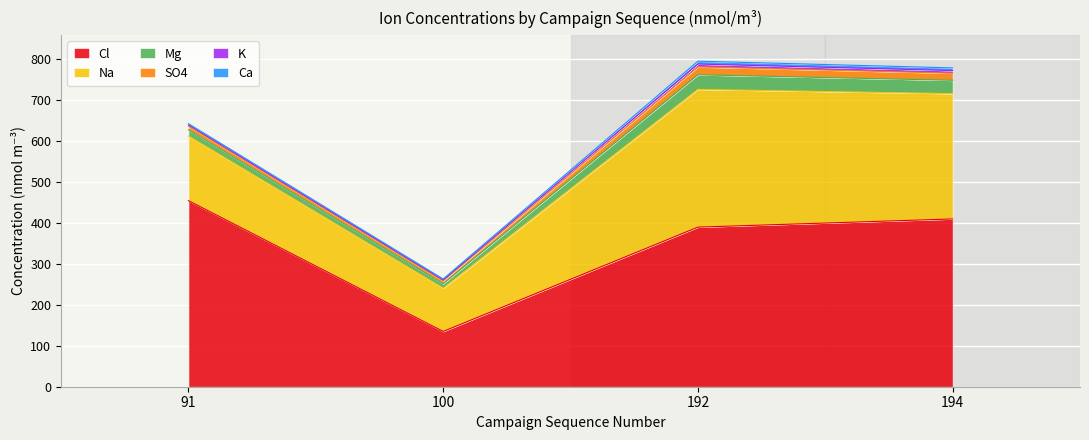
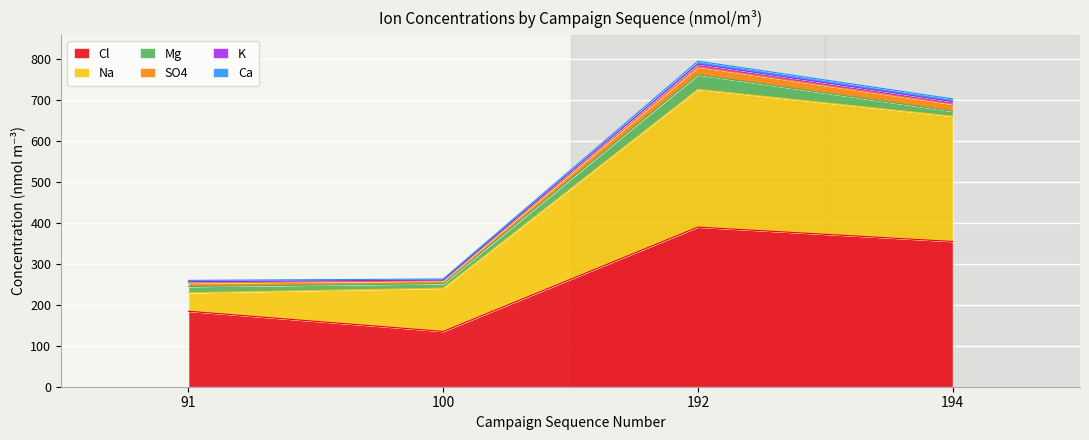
  {
    "Cl": {
-     "91": 450,
+     "91": 180,
      "100": 130,
      "192": 390,
-     "194": 410
+     "194": 350
    },
    "Na": {
-     "91": 160,
+     "91": 50,
      "100": 110,
      "192": 340,
      "194": 310
    },
    "Mg": {
      "91": 20,
      "100": 10,
      "192": 40,
-     "194": 30
+     "194": 10
    },
    "SO4": {
      "192": 20,
      "194": 20
    },
    "K": {
      "192": 10,
      "194": 10
    },
    "Ca": {
      "192": 10,
      "194": 10
    }
  }
